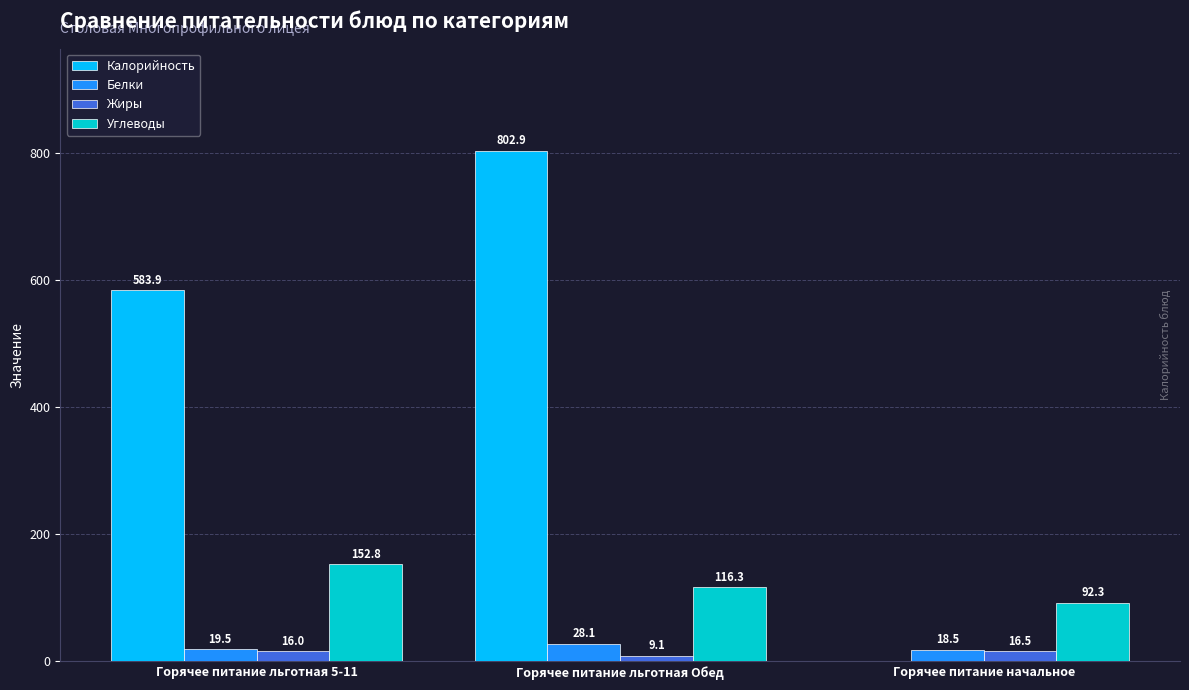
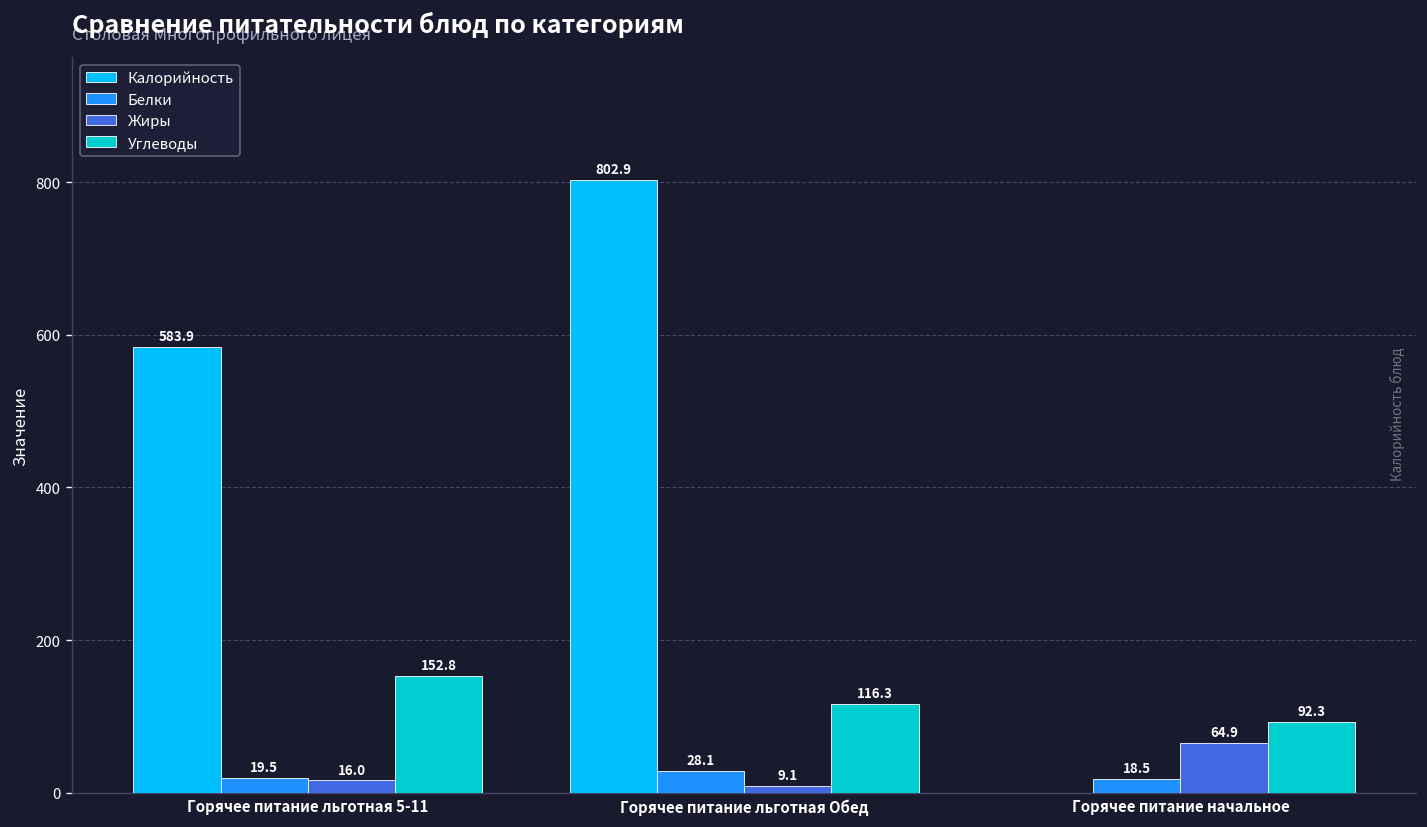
  {
    "Жиры": {
      "Горячее питание льготная 5-11": 16.0,
      "Горячее питание льготная Обед": 9.1,
-     "Горячее питание начальное": 16.5
+     "Горячее питание начальное": 64.9
    }
  }
